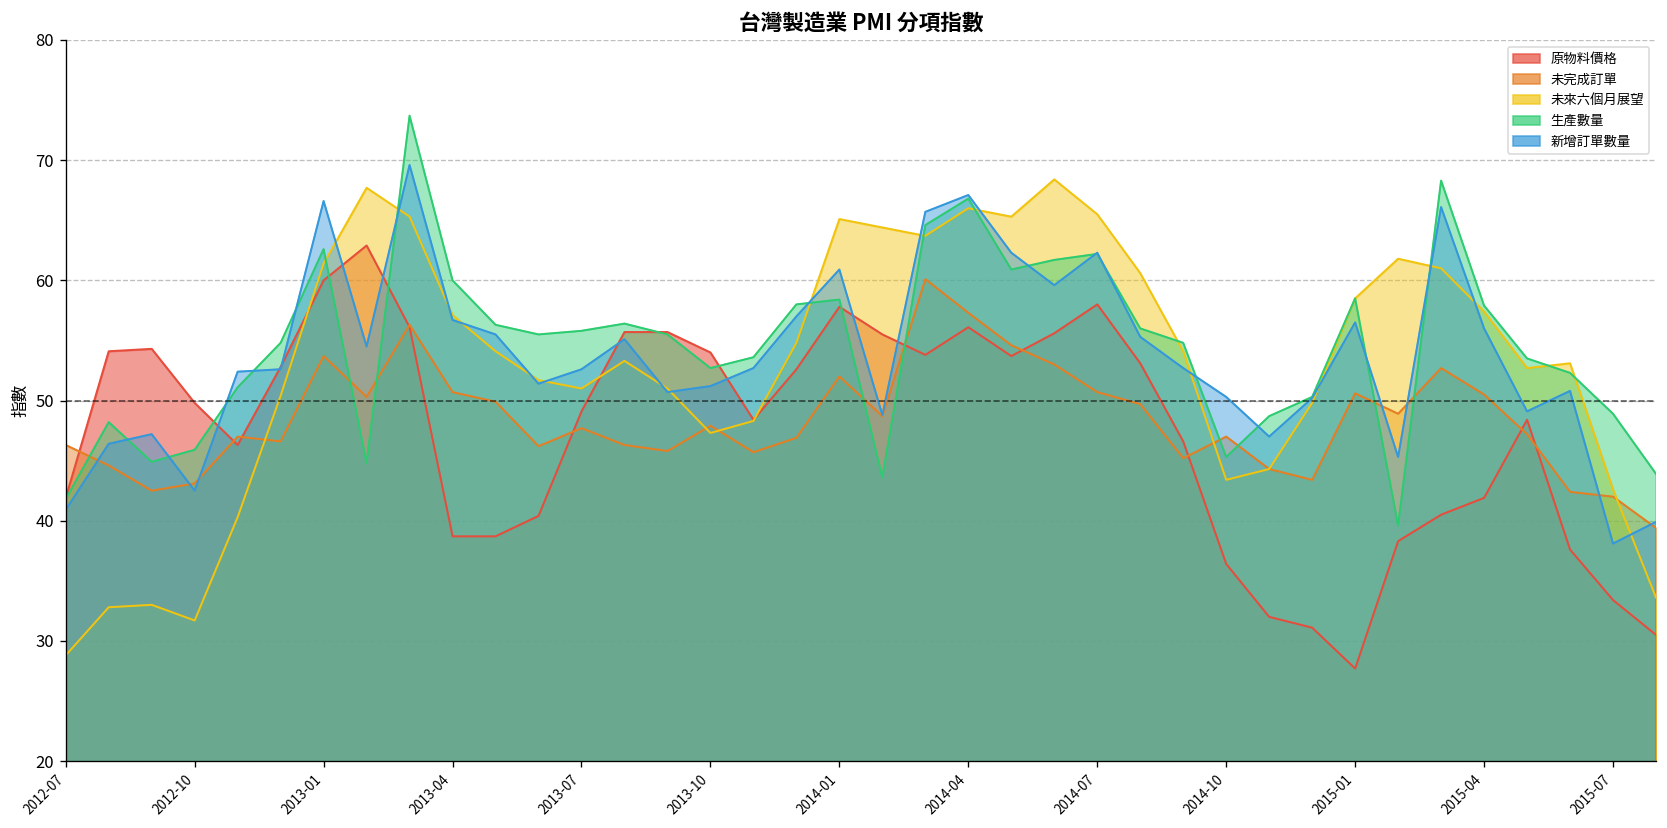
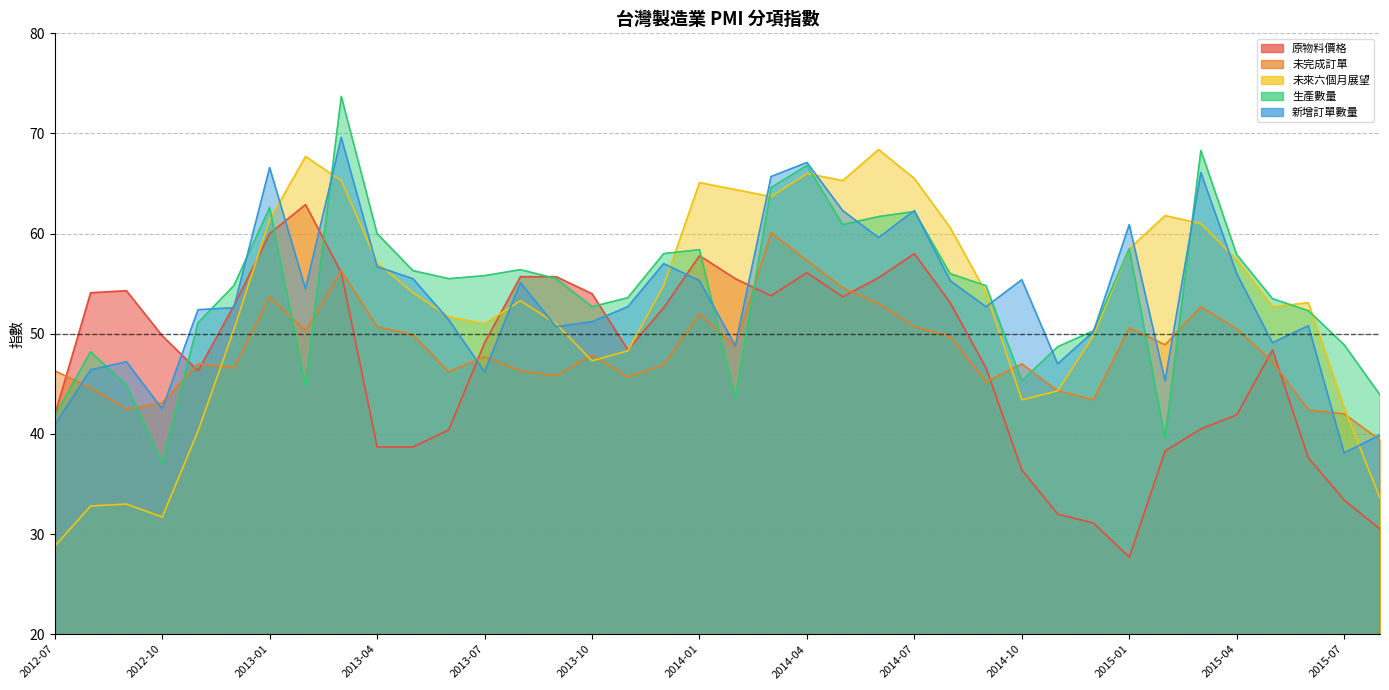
  {
    "生產數量": {
-     "2012-10": 45.9,
+     "2012-10": 37.1,
      "2013-01": 62.6,
      "2013-04": 60.0,
      "2013-07": 55.8,
      "2013-10": 52.7,
      "2014-01": 58.4,
      "2014-04": 66.8,
      "2014-10": 45.3,
      "2015-04": 57.9,
      "2015-07": 48.9
    },
    "新增訂單數量": {
      "2012-07": 40.9,
      "2012-10": 42.5,
      "2013-01": 66.6,
      "2013-04": 56.7,
-     "2013-07": 52.6,
+     "2013-07": 46.2,
      "2013-10": 51.2,
-     "2014-01": 60.9,
+     "2014-01": 55.3,
      "2014-04": 67.1,
-     "2014-10": 50.3,
-     "2015-01": 56.5,
+     "2014-10": 55.4,
+     "2015-01": 60.9,
      "2015-04": 56.0,
      "2015-07": 38.1
    }
  }
